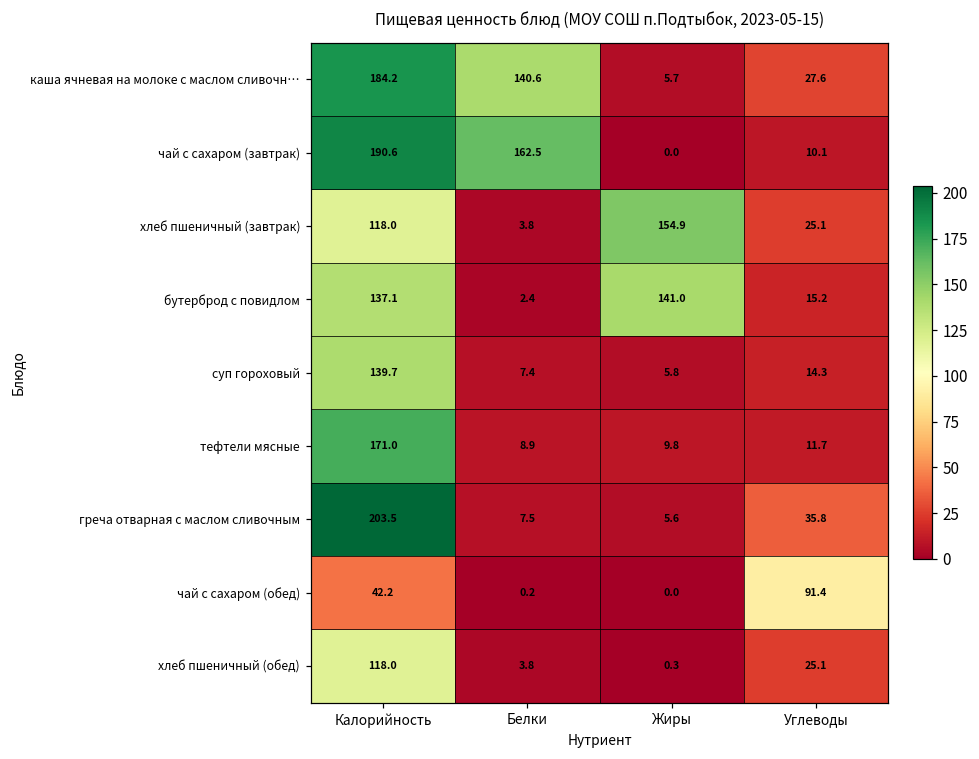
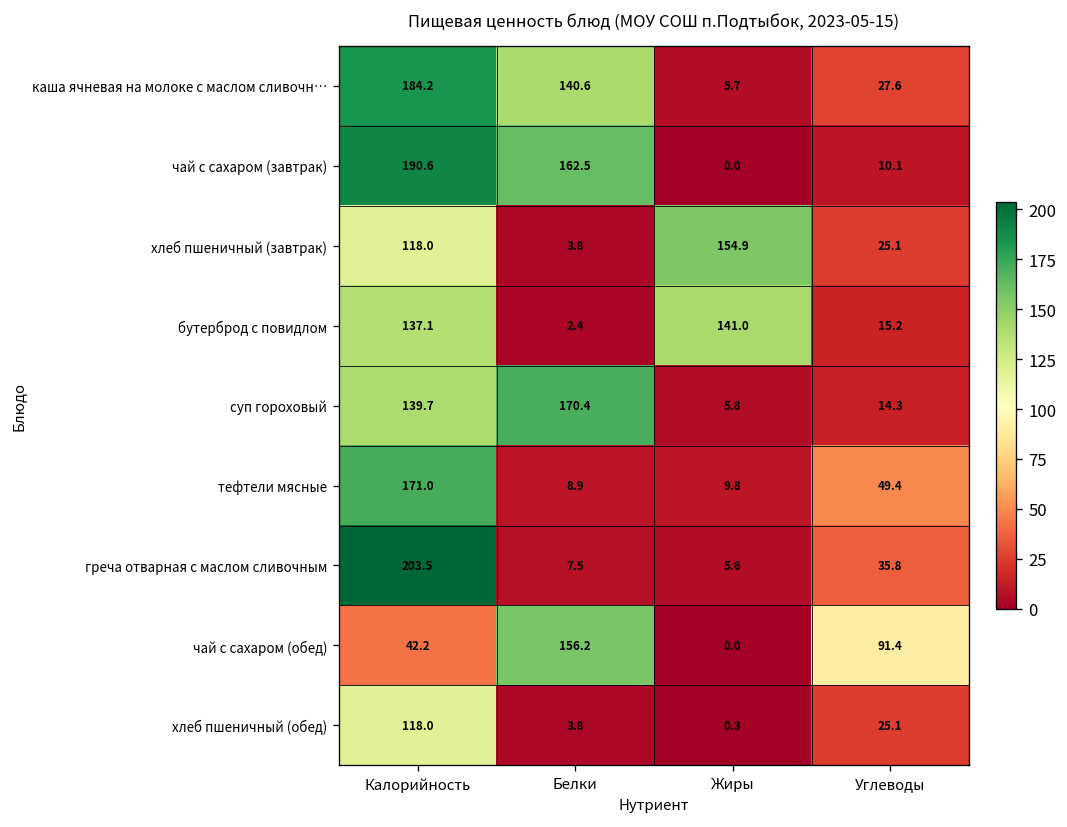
  {
    "каша ячневая на молоке с маслом сливочн…": {
      "Калорийность": 184.2,
      "Белки": 140.6,
      "Жиры": 5.7,
      "Углеводы": 27.6
    },
    "чай с сахаром (завтрак)": {
      "Калорийность": 190.6,
      "Белки": 162.5,
      "Жиры": 0.0,
      "Углеводы": 10.1
    },
    "хлеб пшеничный (завтрак)": {
      "Калорийность": 118.0,
      "Белки": 3.8,
      "Жиры": 154.9,
      "Углеводы": 25.1
    },
    "бутерброд с повидлом": {
      "Калорийность": 137.1,
      "Белки": 2.4,
      "Жиры": 141.0,
      "Углеводы": 15.2
    },
    "суп гороховый": {
      "Калорийность": 139.7,
-     "Белки": 7.4,
+     "Белки": 170.4,
      "Жиры": 5.8,
      "Углеводы": 14.3
    },
    "тефтели мясные": {
      "Калорийность": 171.0,
      "Белки": 8.9,
      "Жиры": 9.8,
-     "Углеводы": 11.7
+     "Углеводы": 49.4
    },
    "греча отварная с маслом сливочным": {
      "Калорийность": 203.5,
      "Белки": 7.5,
      "Жиры": 5.6,
      "Углеводы": 35.8
    },
    "чай с сахаром (обед)": {
      "Калорийность": 42.2,
-     "Белки": 0.2,
+     "Белки": 156.2,
      "Жиры": 0.0,
      "Углеводы": 91.4
    },
    "хлеб пшеничный (обед)": {
      "Калорийность": 118.0,
      "Белки": 3.8,
      "Жиры": 0.3,
      "Углеводы": 25.1
    }
  }
